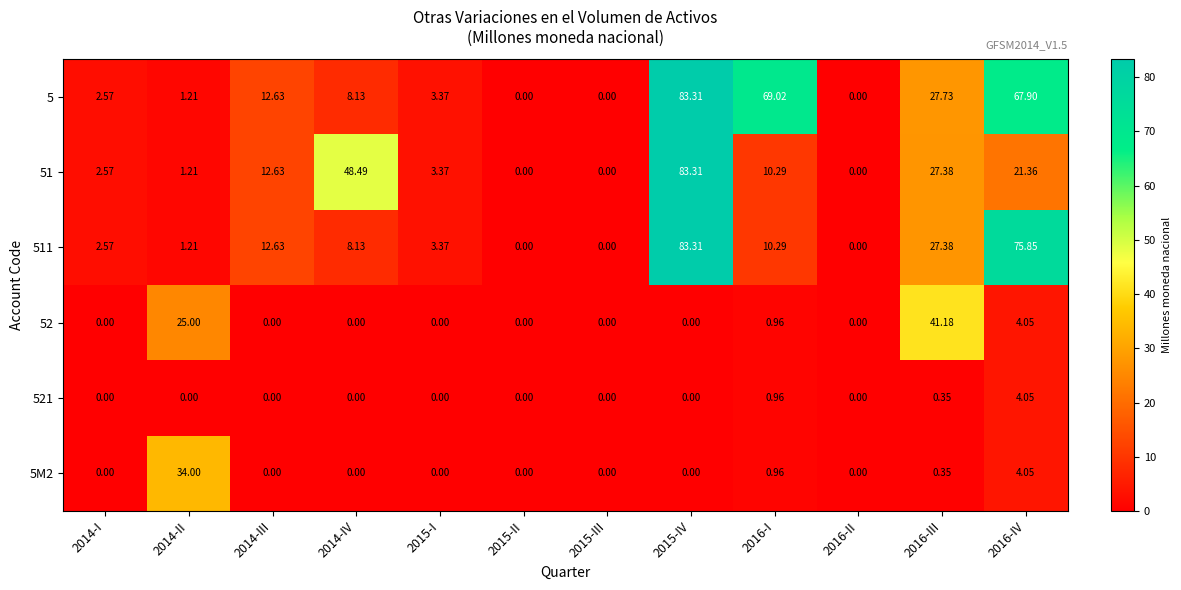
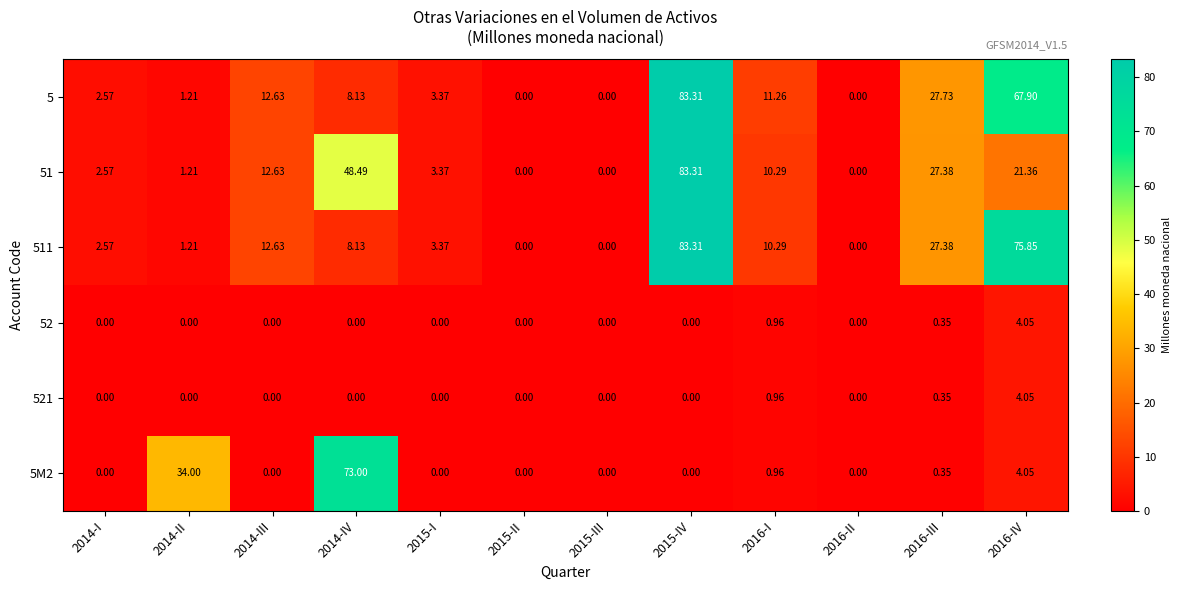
  {
    "5": {
      "2014-I": 2.57,
      "2014-II": 1.21,
      "2014-III": 12.63,
      "2014-IV": 8.13,
      "2015-I": 3.37,
      "2015-II": 0.00,
      "2015-III": 0.00,
      "2015-IV": 83.31,
-     "2016-I": 69.02,
+     "2016-I": 11.26,
      "2016-II": 0.00,
      "2016-III": 27.73,
      "2016-IV": 67.90
    },
    "51": {
      "2014-I": 2.57,
      "2014-II": 1.21,
      "2014-III": 12.63,
      "2014-IV": 48.49,
      "2015-I": 3.37,
      "2015-II": 0.00,
      "2015-III": 0.00,
      "2015-IV": 83.31,
      "2016-I": 10.29,
      "2016-II": 0.00,
      "2016-III": 27.38,
      "2016-IV": 21.36
    },
    "511": {
      "2014-I": 2.57,
      "2014-II": 1.21,
      "2014-III": 12.63,
      "2014-IV": 8.13,
      "2015-I": 3.37,
      "2015-II": 0.00,
      "2015-III": 0.00,
      "2015-IV": 83.31,
      "2016-I": 10.29,
      "2016-II": 0.00,
      "2016-III": 27.38,
      "2016-IV": 75.85
    },
    "52": {
      "2014-I": 0.00,
-     "2014-II": 25.00,
+     "2014-II": 0.00,
      "2014-III": 0.00,
      "2014-IV": 0.00,
      "2015-I": 0.00,
      "2015-II": 0.00,
      "2015-III": 0.00,
      "2015-IV": 0.00,
      "2016-I": 0.96,
      "2016-II": 0.00,
-     "2016-III": 41.18,
+     "2016-III": 0.35,
      "2016-IV": 4.05
    },
    "521": {
      "2014-I": 0.00,
      "2014-II": 0.00,
      "2014-III": 0.00,
      "2014-IV": 0.00,
      "2015-I": 0.00,
      "2015-II": 0.00,
      "2015-III": 0.00,
      "2015-IV": 0.00,
      "2016-I": 0.96,
      "2016-II": 0.00,
      "2016-III": 0.35,
      "2016-IV": 4.05
    },
    "5M2": {
      "2014-I": 0.00,
      "2014-II": 34.00,
      "2014-III": 0.00,
-     "2014-IV": 0.00,
+     "2014-IV": 73.00,
      "2015-I": 0.00,
      "2015-II": 0.00,
      "2015-III": 0.00,
      "2015-IV": 0.00,
      "2016-I": 0.96,
      "2016-II": 0.00,
      "2016-III": 0.35,
      "2016-IV": 4.05
    }
  }
